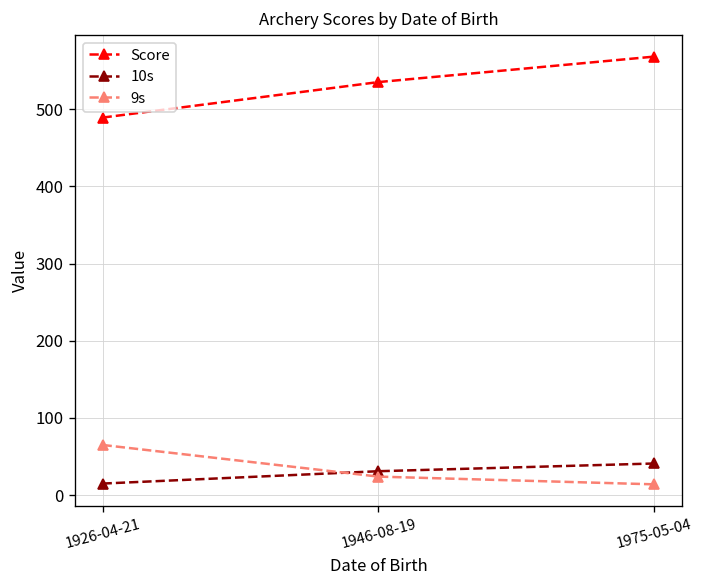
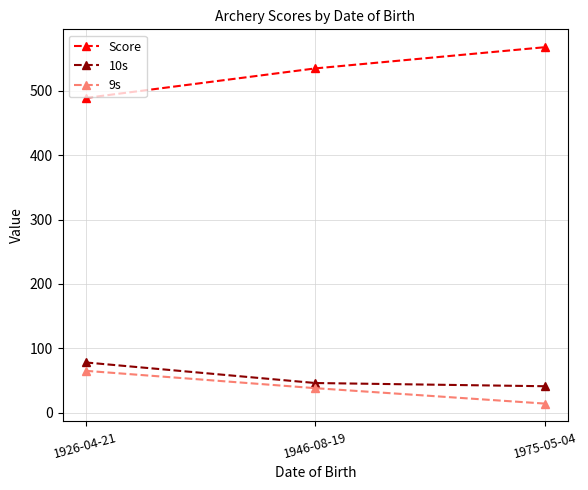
  {
    "Score": {
      "1926-04-21": 490,
      "1946-08-19": 540,
      "1975-05-04": 570
    },
    "10s": {
-     "1926-04-21": 20,
-     "1946-08-19": 30,
+     "1926-04-21": 80,
+     "1946-08-19": 50,
      "1975-05-04": 40
    },
    "9s": {
      "1926-04-21": 70,
-     "1946-08-19": 20,
+     "1946-08-19": 40,
      "1975-05-04": 10
    }
  }
